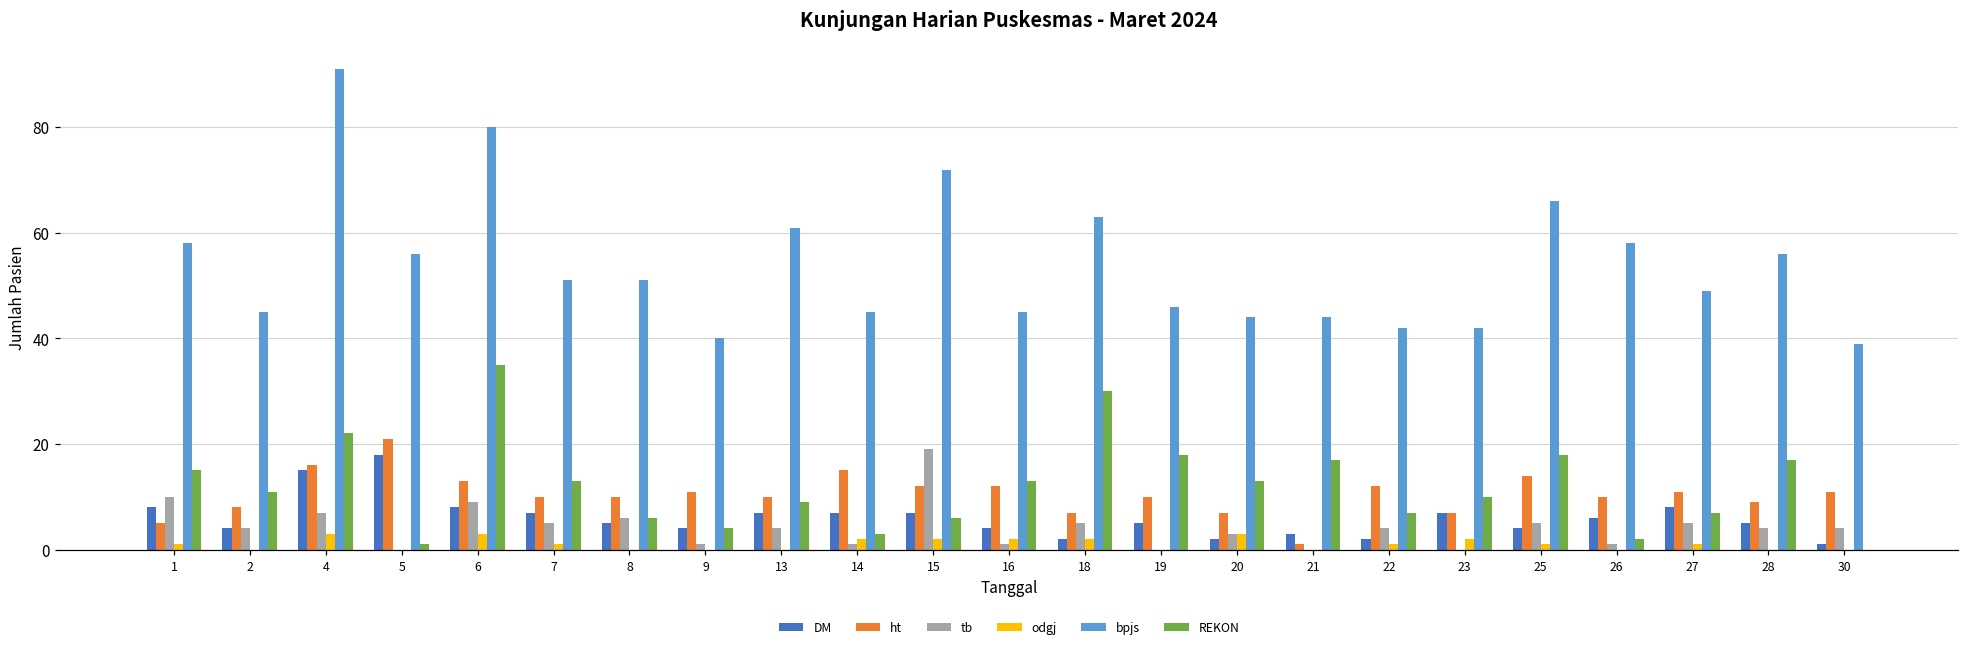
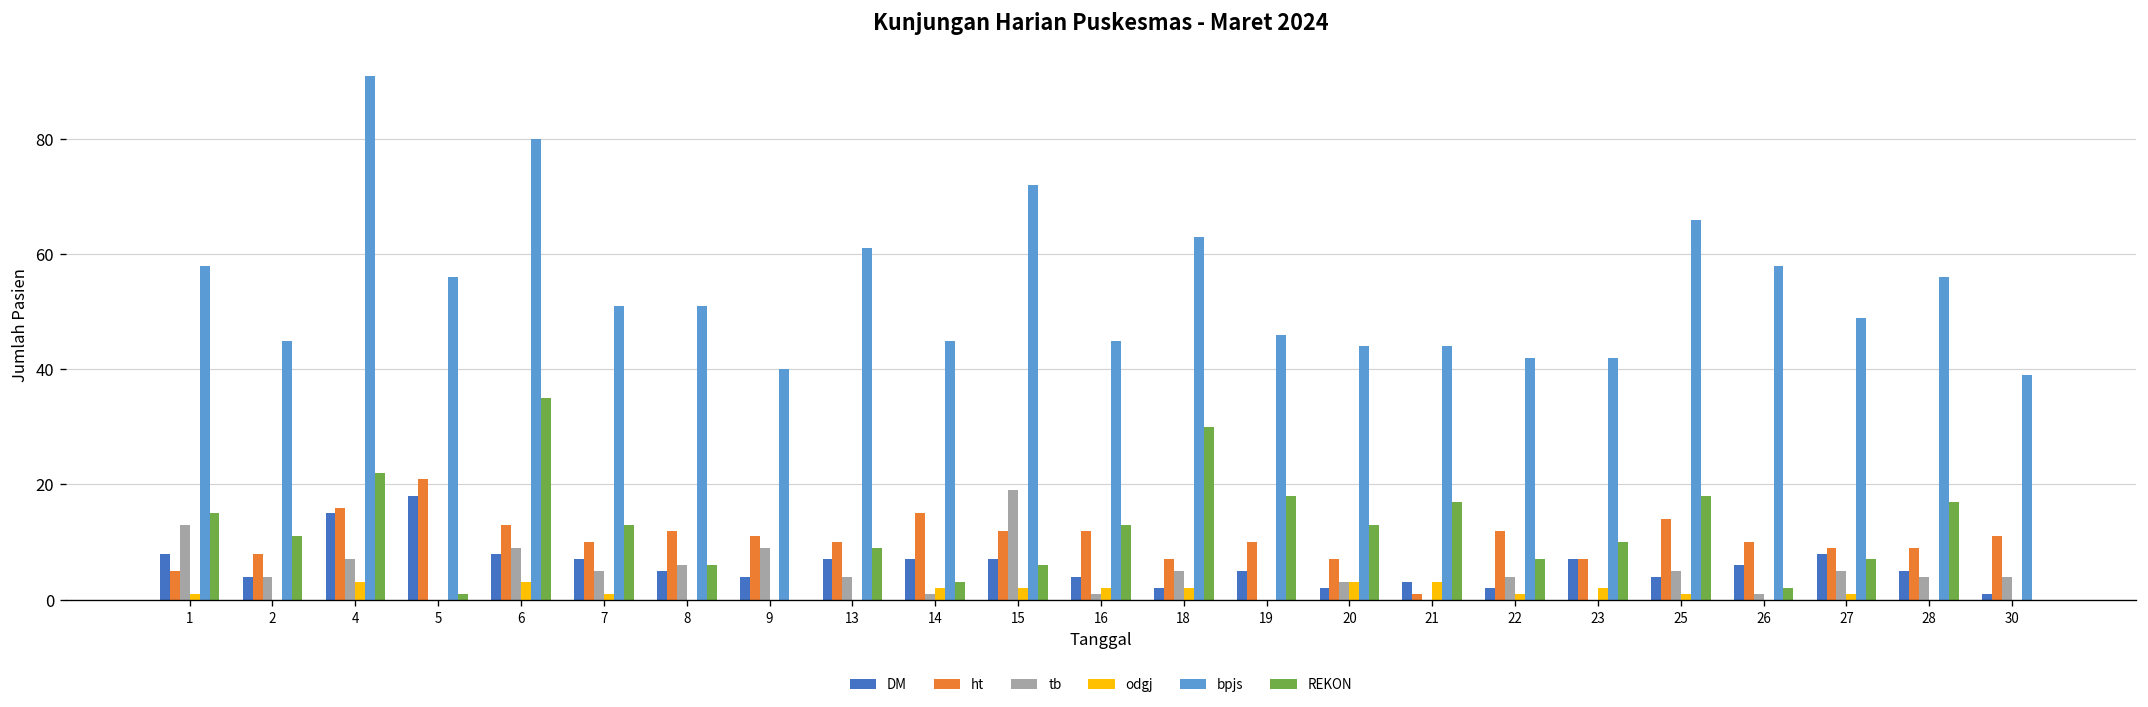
  {
    "ht": {
      "1": 5,
      "2": 8,
      "4": 16,
      "5": 21,
      "6": 13,
      "7": 10,
-     "8": 10,
+     "8": 12,
      "9": 11,
      "13": 10,
      "14": 15,
      "15": 12,
      "16": 12,
      "18": 7,
      "19": 10,
      "20": 7,
      "21": 1,
      "22": 12,
      "23": 7,
      "25": 14,
      "26": 10,
-     "27": 11,
+     "27": 9,
      "28": 9,
      "30": 11
    },
    "tb": {
-     "1": 10,
+     "1": 13,
      "2": 4,
      "4": 7,
      "5": 0,
      "6": 9,
      "7": 5,
      "8": 6,
-     "9": 1,
+     "9": 9,
      "13": 4,
      "14": 1,
      "15": 19,
      "16": 1,
      "18": 5,
      "19": 0,
      "20": 3,
      "21": 0,
      "22": 4,
      "23": 0,
      "25": 5,
      "26": 1,
      "27": 5,
      "28": 4,
      "30": 4
    },
    "odgj": {
      "1": 1,
      "2": 0,
      "4": 3,
      "5": 0,
      "6": 3,
      "7": 1,
      "8": 0,
      "9": 0,
      "13": 0,
      "14": 2,
      "15": 2,
      "16": 2,
      "18": 2,
      "19": 0,
      "20": 3,
-     "21": 0,
+     "21": 3,
      "22": 1,
      "23": 2,
      "25": 1,
      "26": 0,
      "27": 1,
      "28": 0,
      "30": 0
    },
    "REKON": {
      "1": 15,
      "2": 11,
      "4": 22,
      "5": 1,
      "6": 35,
      "7": 13,
      "8": 6,
-     "9": 4,
+     "9": 0,
      "13": 9,
      "14": 3,
      "15": 6,
      "16": 13,
      "18": 30,
      "19": 18,
      "20": 13,
      "21": 17,
      "22": 7,
      "23": 10,
      "25": 18,
      "26": 2,
      "27": 7,
      "28": 17,
      "30": 0
    }
  }
